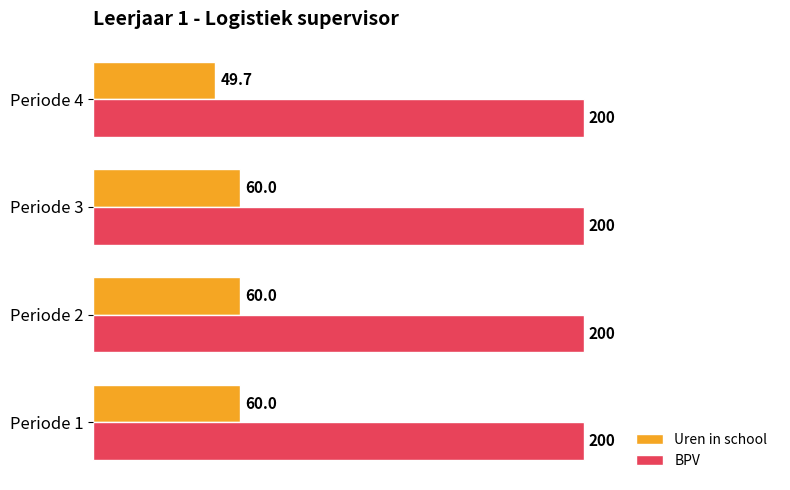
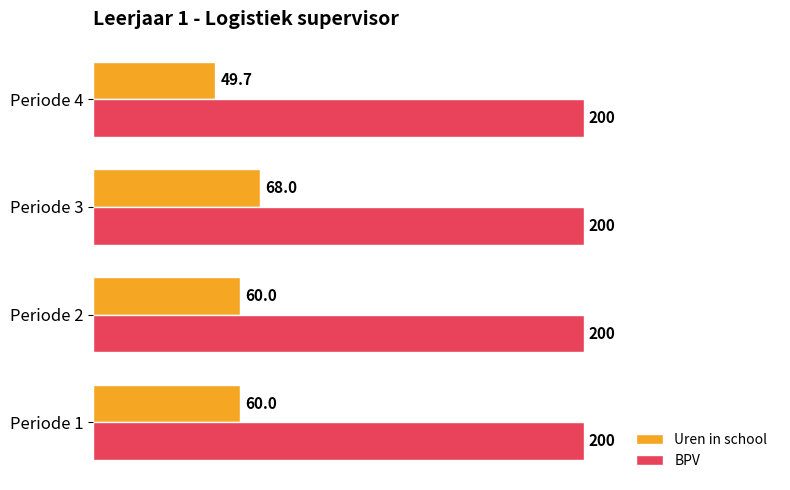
  {
    "Uren in school": {
      "Periode 4": 49.7,
-     "Periode 3": 60.0,
+     "Periode 3": 68.0,
      "Periode 2": 60.0,
      "Periode 1": 60.0
    },
    "BPV": {
      "Periode 4": 200,
      "Periode 3": 200,
      "Periode 2": 200,
      "Periode 1": 200
    }
  }
